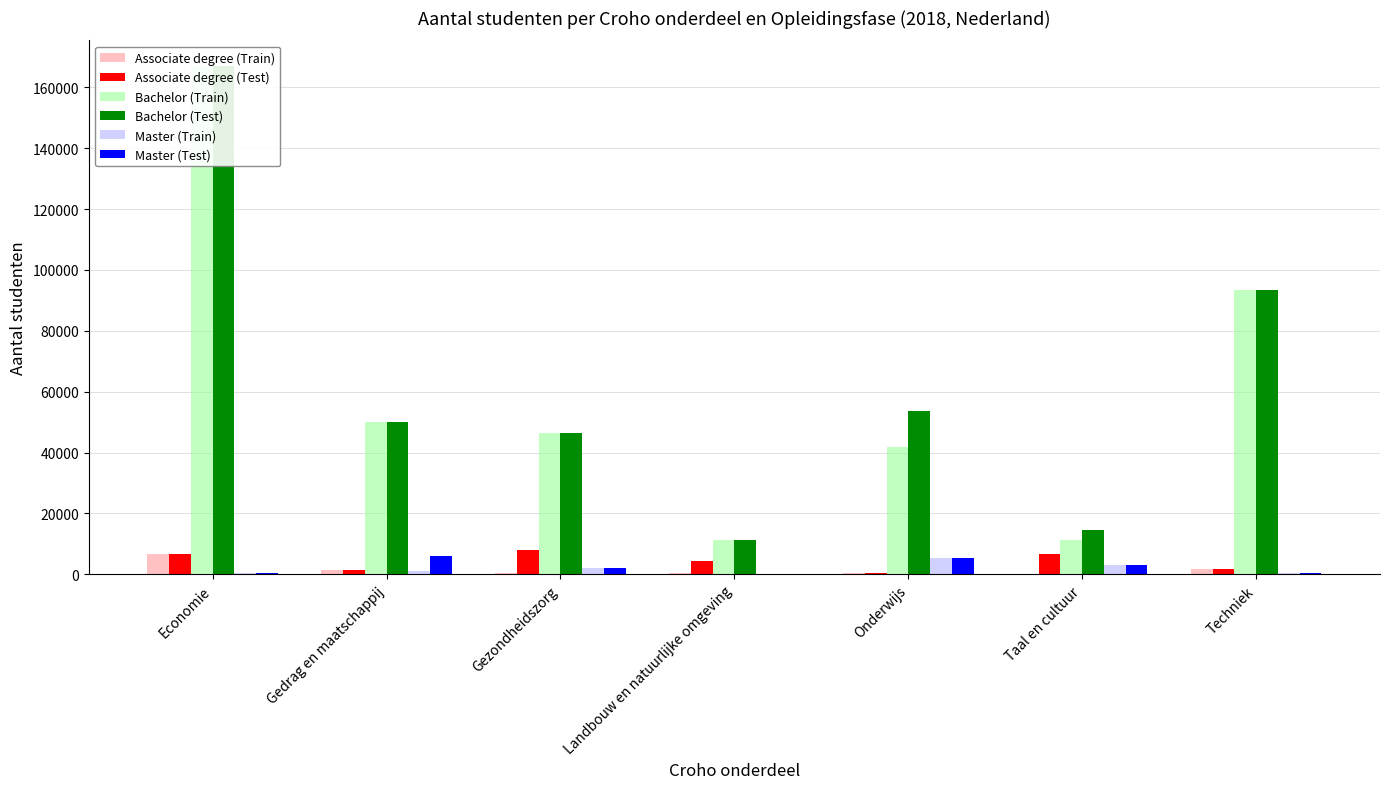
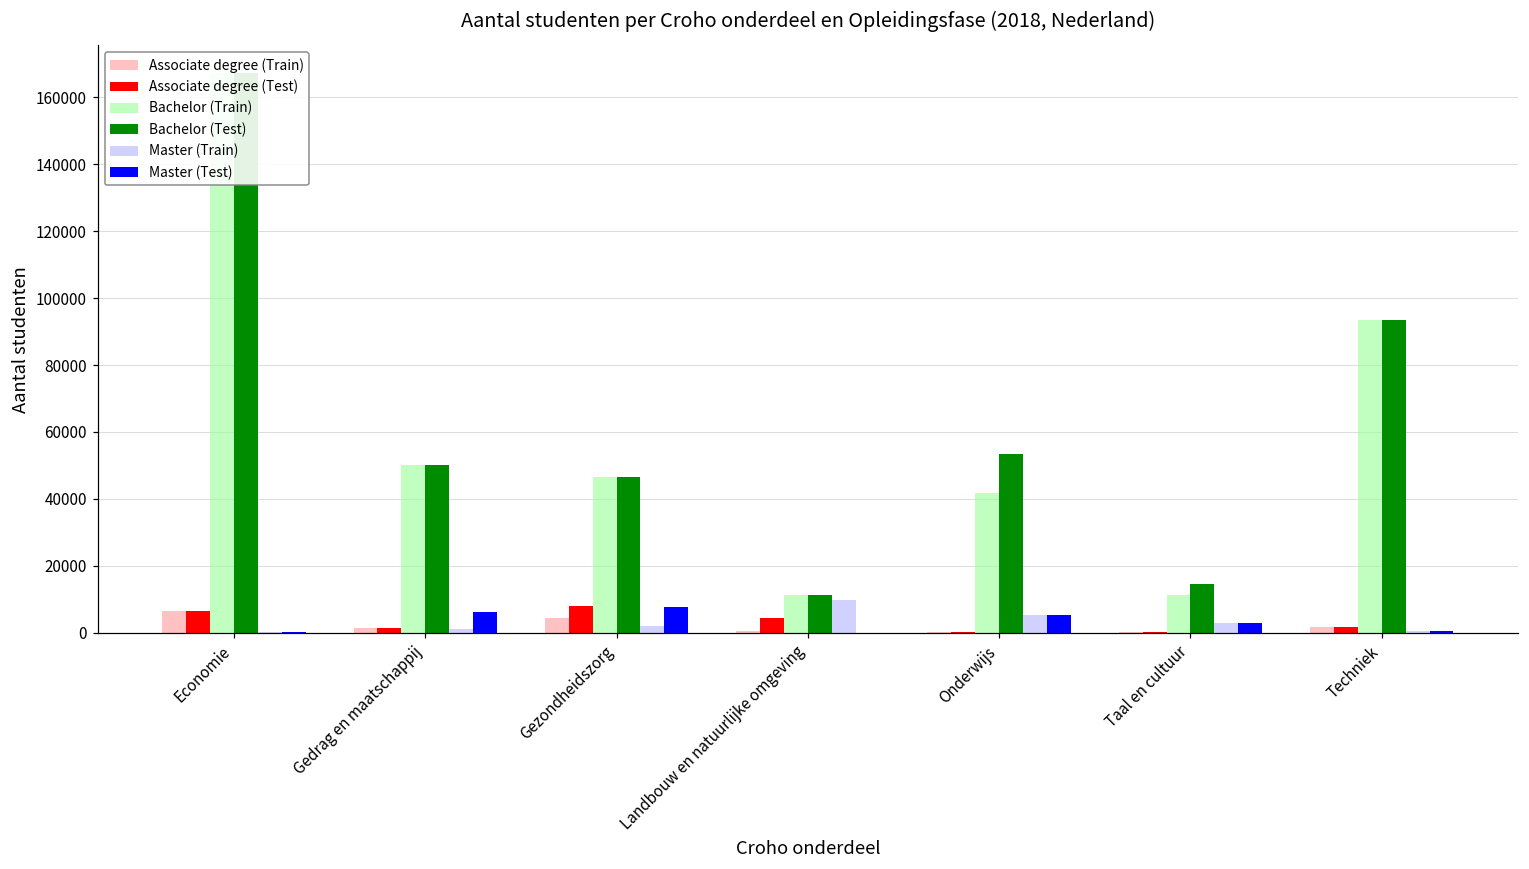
  {
    "Associate degree (Train)": {
      "Economie": 7000,
      "Gedrag en maatschappij": 1000,
-     "Gezondheidszorg": 0,
+     "Gezondheidszorg": 4000,
      "Techniek": 2000
    },
    "Associate degree (Test)": {
      "Economie": 7000,
      "Gedrag en maatschappij": 1000,
      "Gezondheidszorg": 8000,
      "Landbouw en natuurlijke omgeving": 4000,
-     "Taal en cultuur": 7000,
+     "Taal en cultuur": 0,
      "Techniek": 2000
    },
    "Bachelor (Train)": {
      "Gedrag en maatschappij": 50000,
      "Gezondheidszorg": 47000,
      "Landbouw en natuurlijke omgeving": 11000,
      "Onderwijs": 42000,
      "Taal en cultuur": 11000,
      "Techniek": 93000
    },
    "Bachelor (Test)": {
      "Gedrag en maatschappij": 50000,
      "Gezondheidszorg": 47000,
      "Landbouw en natuurlijke omgeving": 11000,
      "Onderwijs": 54000,
      "Taal en cultuur": 15000,
      "Techniek": 93000
    },
    "Master (Train)": {
      "Gedrag en maatschappij": 1000,
      "Gezondheidszorg": 2000,
-     "Landbouw en natuurlijke omgeving": 0,
+     "Landbouw en natuurlijke omgeving": 10000,
      "Onderwijs": 5000,
      "Taal en cultuur": 3000
    },
    "Master (Test)": {
      "Gedrag en maatschappij": 6000,
-     "Gezondheidszorg": 2000,
+     "Gezondheidszorg": 8000,
      "Onderwijs": 5000,
      "Taal en cultuur": 3000
    }
  }
